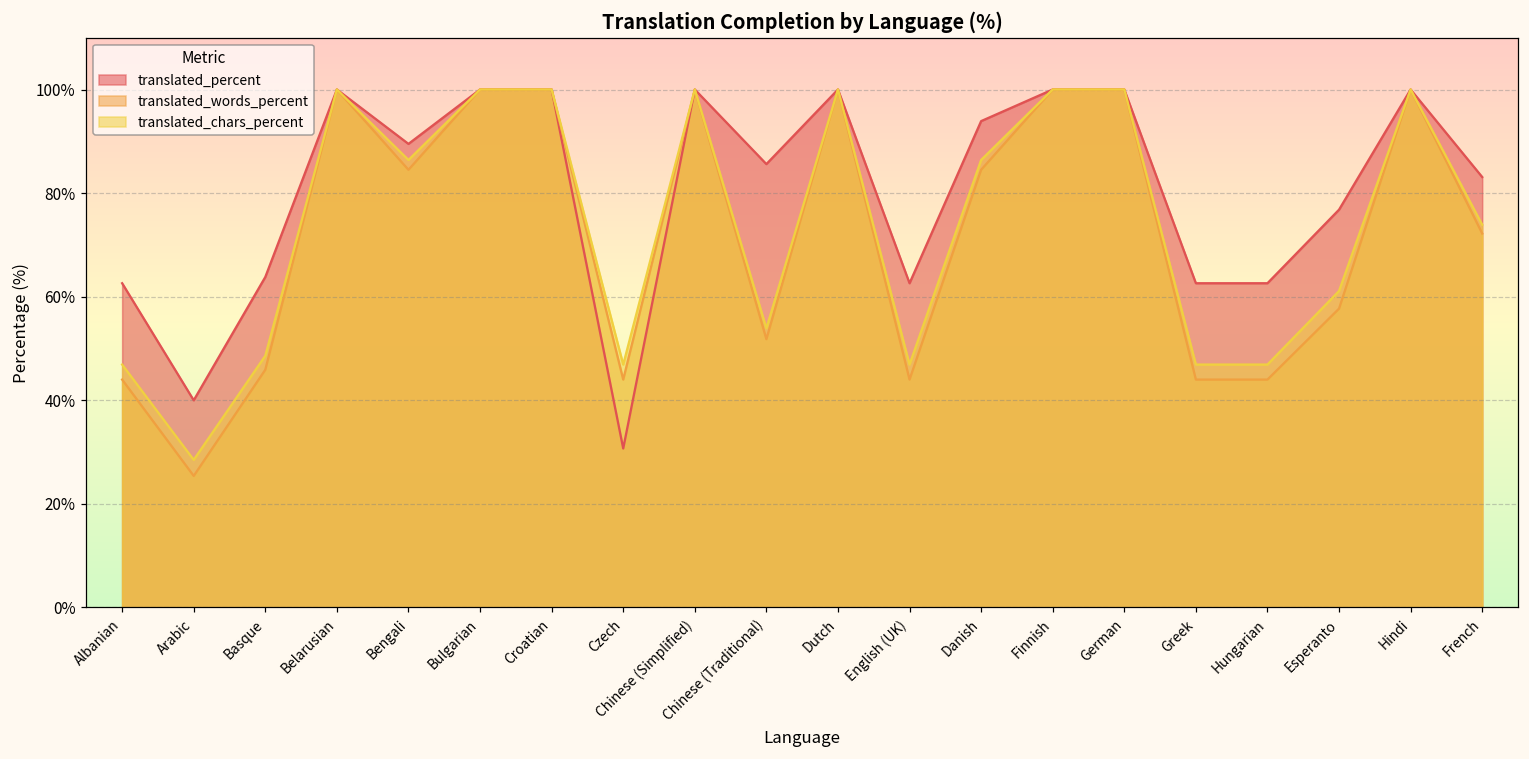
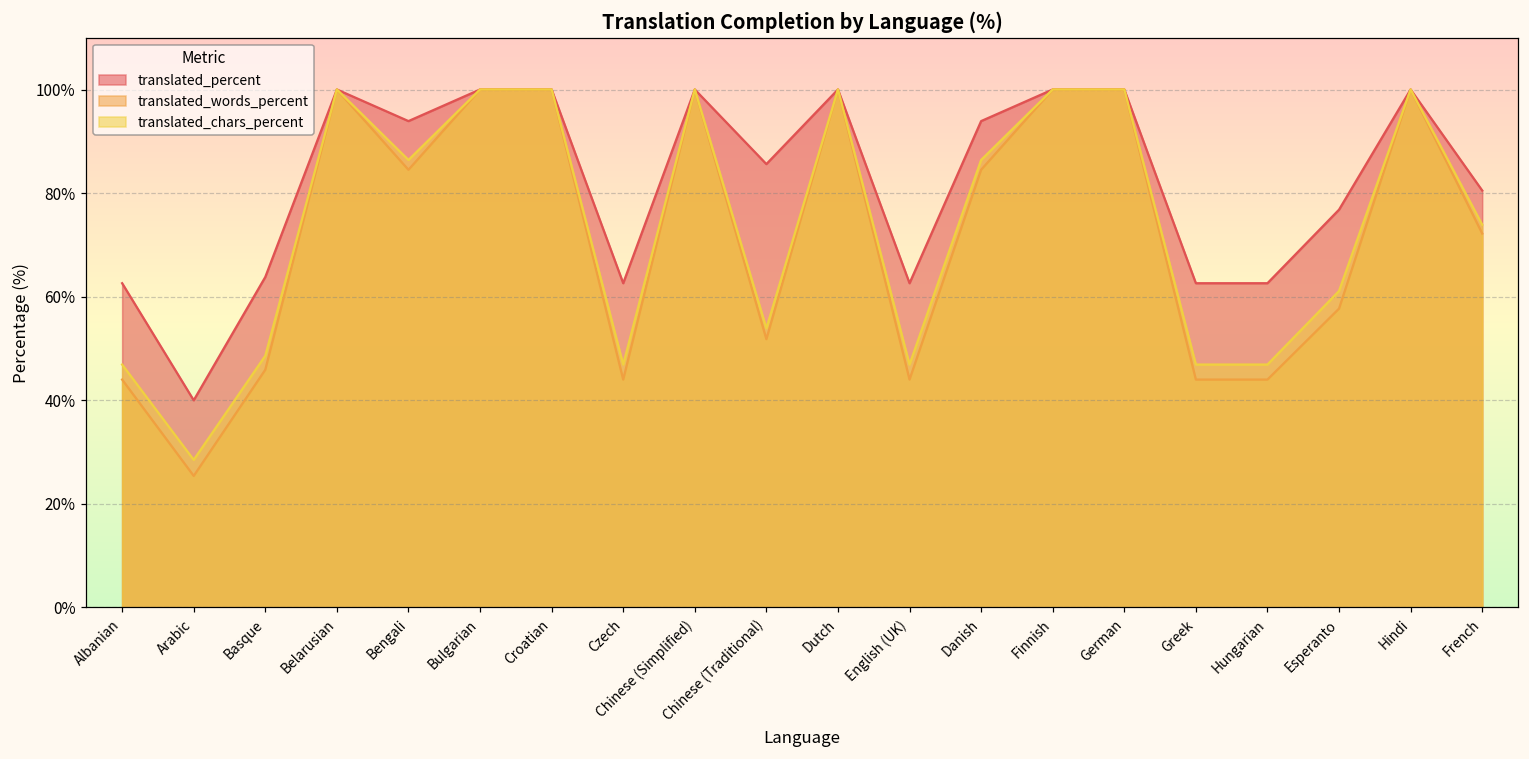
  {
    "translated_percent": {
      "Albanian": "63%",
      "Arabic": "40%",
      "Basque": "64%",
-     "Bengali": "90%",
-     "Czech": "31%",
+     "Bengali": "94%",
+     "Czech": "63%",
      "Chinese (Traditional)": "86%",
      "English (UK)": "63%",
      "Danish": "94%",
      "Greek": "63%",
      "Hungarian": "63%",
      "Esperanto": "77%",
-     "French": "83%"
+     "French": "81%"
    }
  }
